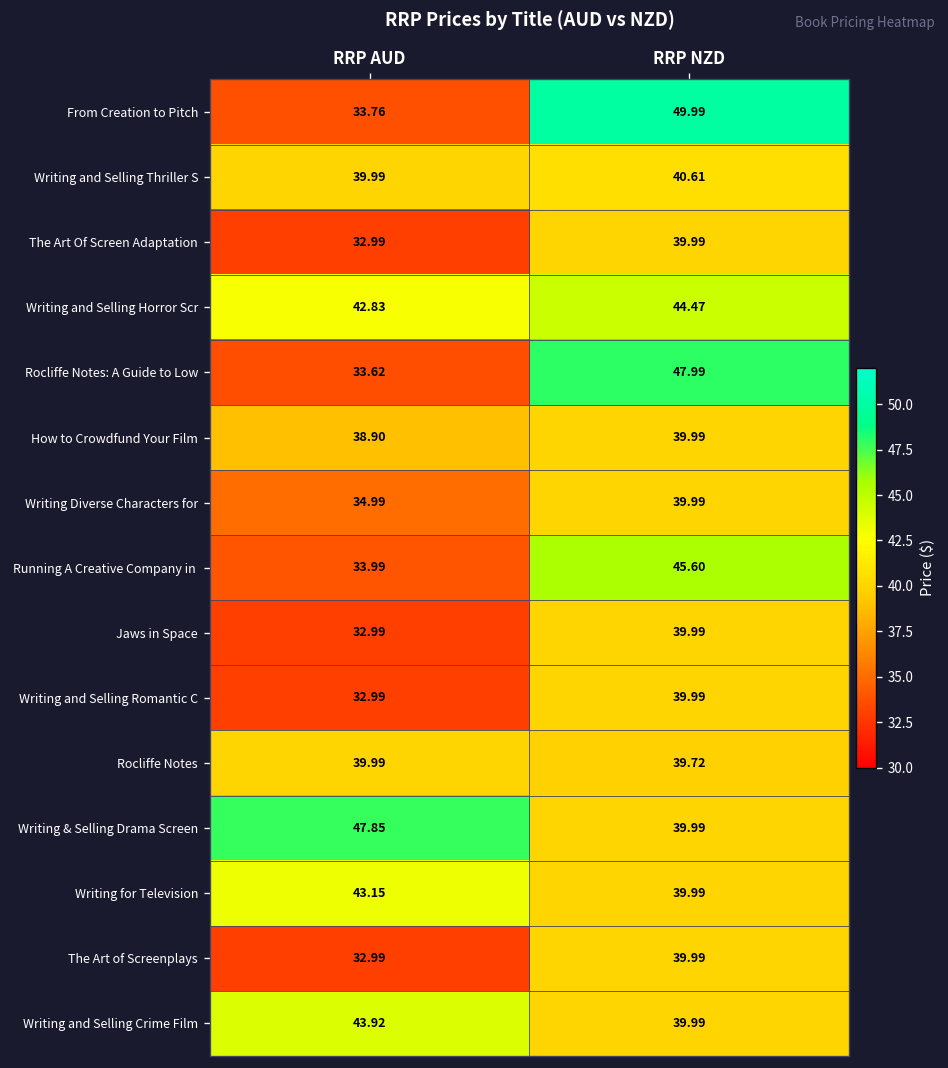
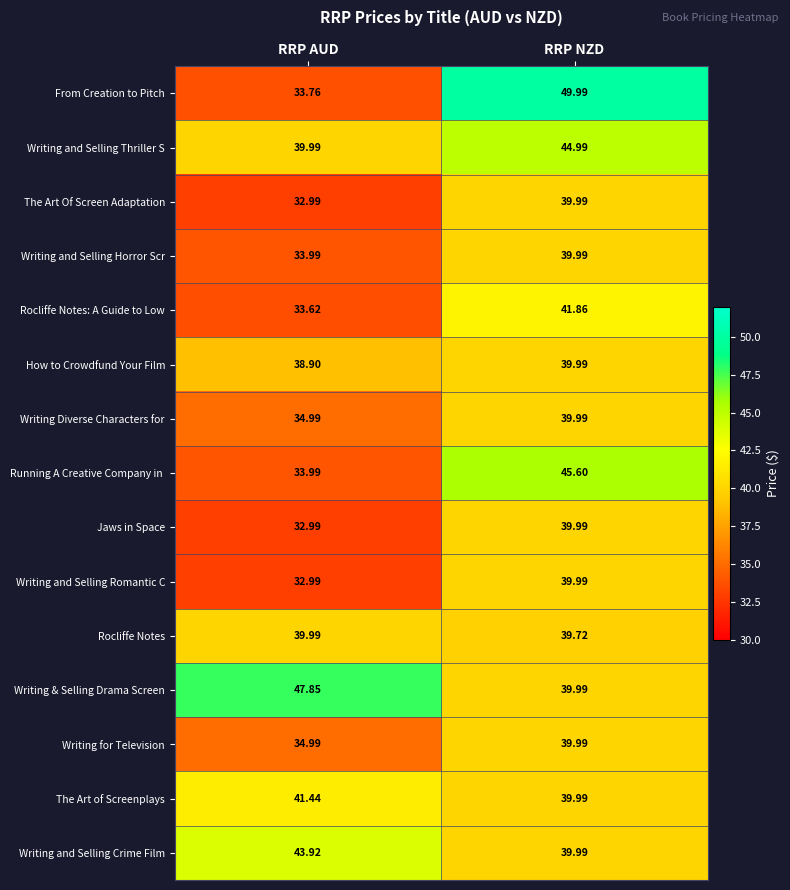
  {
    "From Creation to Pitch": {
      "RRP AUD": 33.76,
      "RRP NZD": 49.99
    },
    "Writing and Selling Thriller S": {
      "RRP AUD": 39.99,
-     "RRP NZD": 40.61
+     "RRP NZD": 44.99
    },
    "The Art Of Screen Adaptation": {
      "RRP AUD": 32.99,
      "RRP NZD": 39.99
    },
    "Writing and Selling Horror Scr": {
-     "RRP AUD": 42.83,
-     "RRP NZD": 44.47
+     "RRP AUD": 33.99,
+     "RRP NZD": 39.99
    },
    "Rocliffe Notes: A Guide to Low": {
      "RRP AUD": 33.62,
-     "RRP NZD": 47.99
+     "RRP NZD": 41.86
    },
    "How to Crowdfund Your Film": {
      "RRP AUD": 38.90,
      "RRP NZD": 39.99
    },
    "Writing Diverse Characters for": {
      "RRP AUD": 34.99,
      "RRP NZD": 39.99
    },
    "Running A Creative Company in": {
      "RRP AUD": 33.99,
      "RRP NZD": 45.60
    },
    "Jaws in Space": {
      "RRP AUD": 32.99,
      "RRP NZD": 39.99
    },
    "Writing and Selling Romantic C": {
      "RRP AUD": 32.99,
      "RRP NZD": 39.99
    },
    "Rocliffe Notes": {
      "RRP AUD": 39.99,
      "RRP NZD": 39.72
    },
    "Writing & Selling Drama Screen": {
      "RRP AUD": 47.85,
      "RRP NZD": 39.99
    },
    "Writing for Television": {
-     "RRP AUD": 43.15,
+     "RRP AUD": 34.99,
      "RRP NZD": 39.99
    },
    "The Art of Screenplays": {
-     "RRP AUD": 32.99,
+     "RRP AUD": 41.44,
      "RRP NZD": 39.99
    },
    "Writing and Selling Crime Film": {
      "RRP AUD": 43.92,
      "RRP NZD": 39.99
    }
  }
